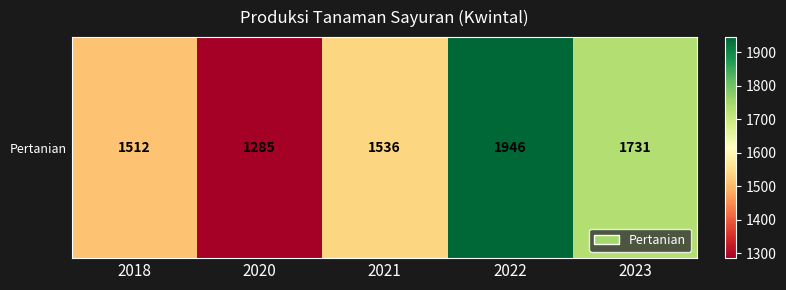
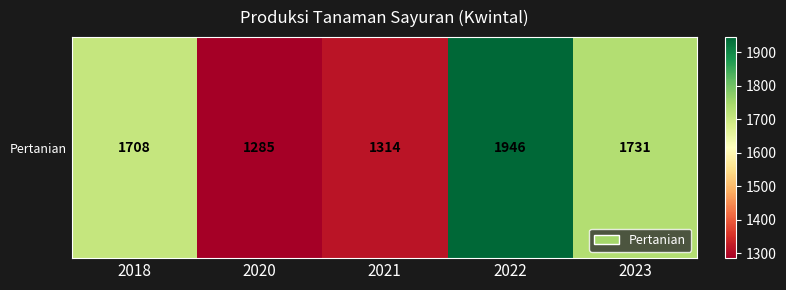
  {
    "Pertanian": {
-     "2018": 1512,
+     "2018": 1708,
      "2020": 1285,
-     "2021": 1536,
+     "2021": 1314,
      "2022": 1946,
      "2023": 1731
    }
  }
